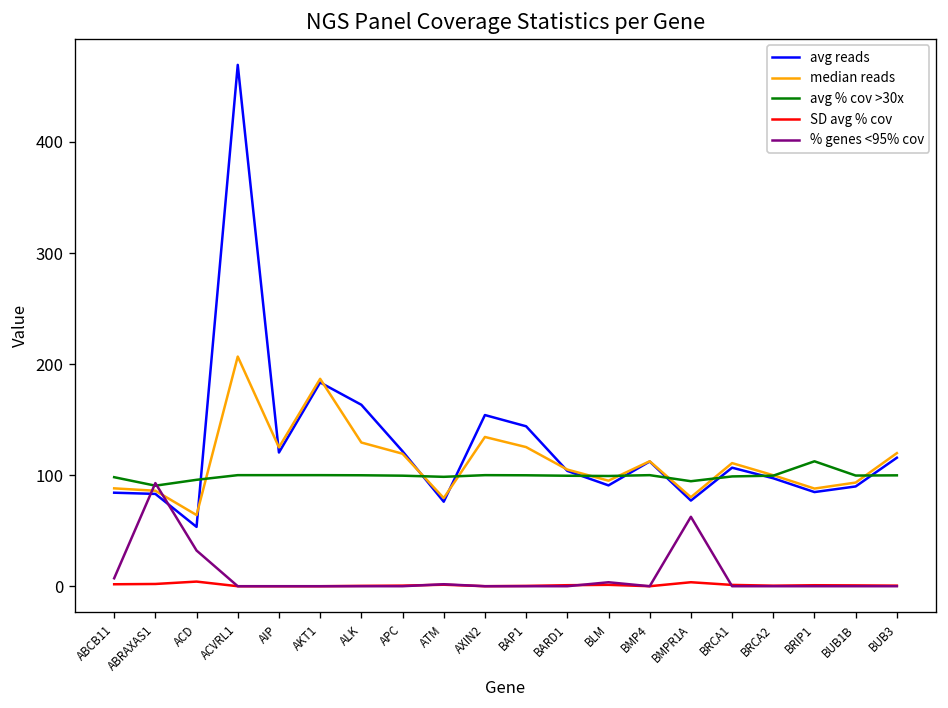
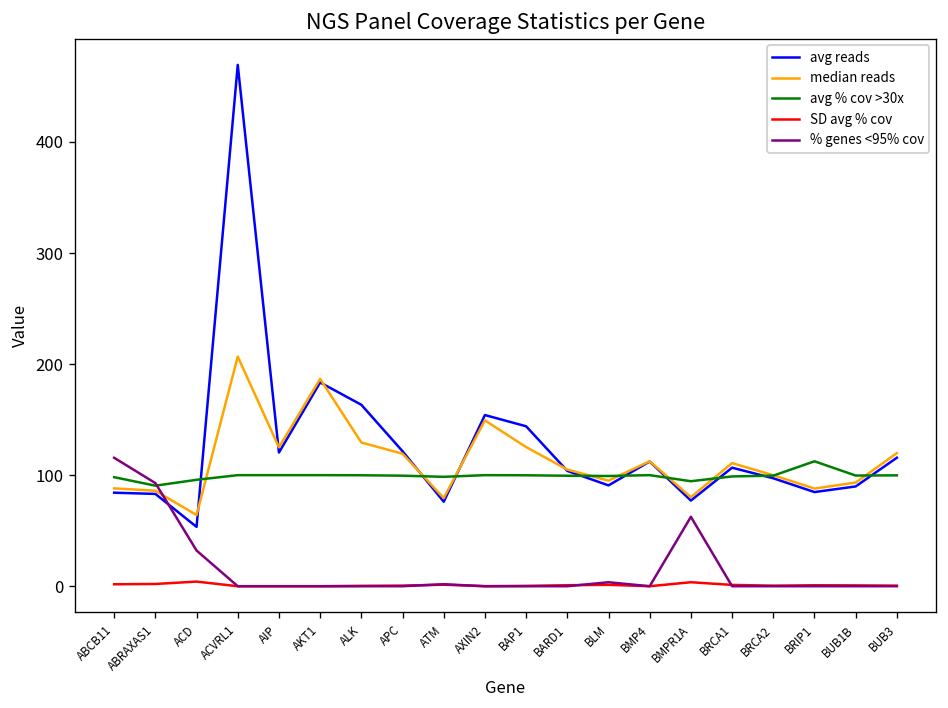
  {
    "avg reads": {
      "ABCB11": 80,
      "ABRAXAS1": 80,
      "ACD": 50,
      "ACVRL1": 470,
      "AIP": 120,
      "AKT1": 180,
      "ALK": 160,
      "ATM": 80,
      "AXIN2": 150,
      "BAP1": 140,
      "BLM": 90,
      "BMPR1A": 80,
      "BRCA1": 110,
      "BRIP1": 80,
      "BUB1B": 90,
      "BUB3": 120
    },
    "median reads": {
      "ABCB11": 90,
      "ABRAXAS1": 90,
      "ACD": 60,
      "ACVRL1": 210,
      "AIP": 130,
      "AKT1": 190,
      "ALK": 130,
      "ATM": 80,
-     "AXIN2": 130,
+     "AXIN2": 150,
      "BAP1": 130,
      "BLM": 100,
      "BMPR1A": 80,
      "BRCA1": 110,
      "BRIP1": 90,
      "BUB1B": 90,
      "BUB3": 120
    },
    "avg % cov >30x": {
      "ABCB11": 100,
      "ACD": 100,
      "ACVRL1": 100,
      "AIP": 100,
      "AKT1": 100,
      "ALK": 100,
      "APC": 100,
      "ATM": 100,
      "AXIN2": 100,
      "BAP1": 100,
      "BARD1": 100,
      "BLM": 100,
      "BMP4": 100,
      "BMPR1A": 90,
      "BRCA1": 100,
      "BRIP1": 110,
      "BUB1B": 100,
      "BUB3": 100
    },
    "SD avg % cov": {
      "ABCB11": 0,
      "ABRAXAS1": 0,
      "ACD": 0,
      "BMPR1A": 0
    },
    "% genes <95% cov": {
-     "ABCB11": 10,
+     "ABCB11": 120,
      "ACD": 30,
      "BMPR1A": 60
    }
  }
